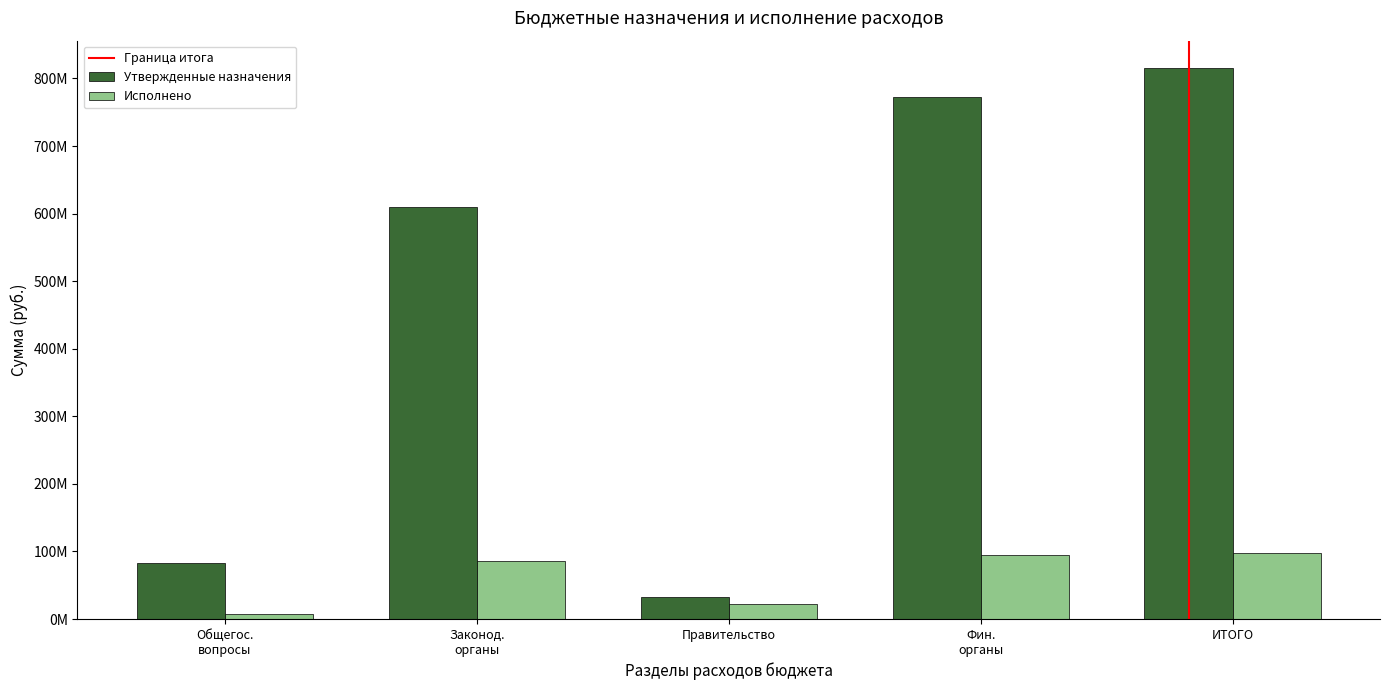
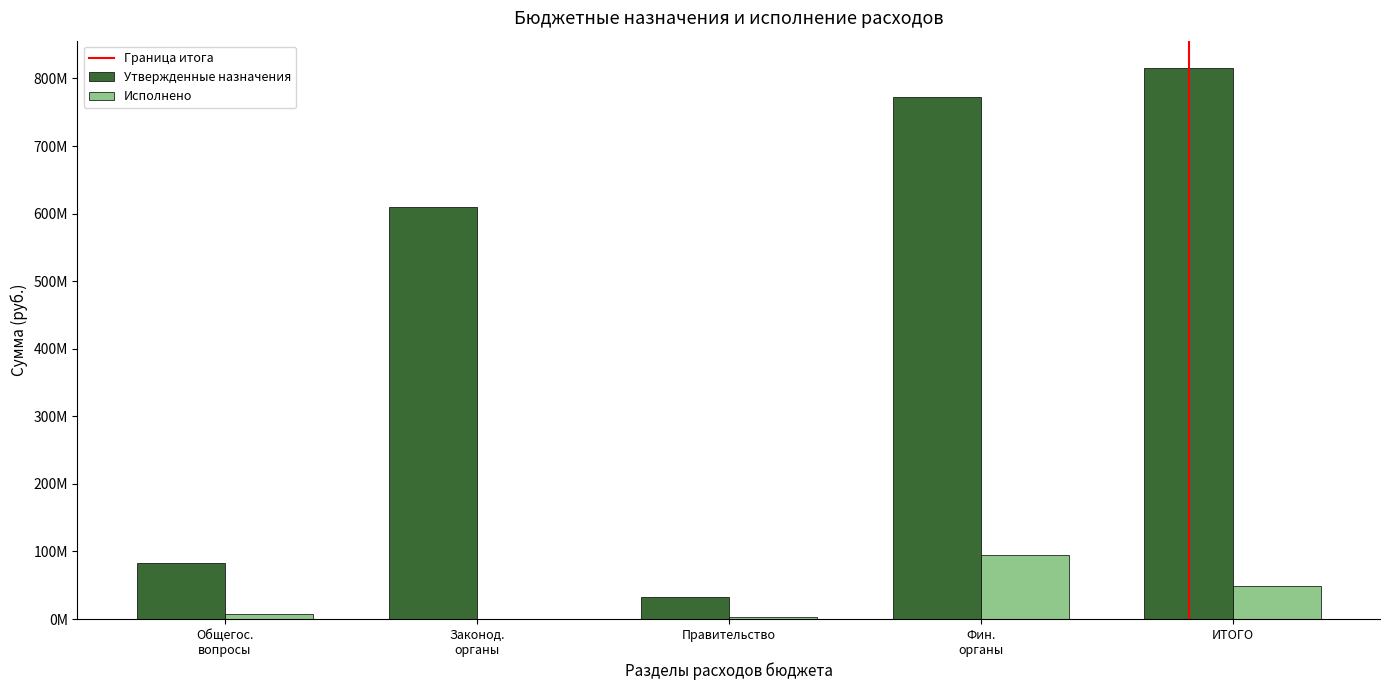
  {
    "Утвержденные назначения": {
      "Общегос. вопросы": 80000000,
      "Законод. органы": 610000000,
      "Правительство": 30000000,
      "Фин. органы": 770000000,
      "ИТОГО": 820000000
    },
    "Исполнено": {
      "Общегос. вопросы": 10000000,
-     "Законод. органы": 90000000,
-     "Правительство": 20000000,
+     "Законод. органы": 0,
+     "Правительство": 0,
      "Фин. органы": 90000000,
-     "ИТОГО": 100000000
+     "ИТОГО": 50000000
    }
  }
